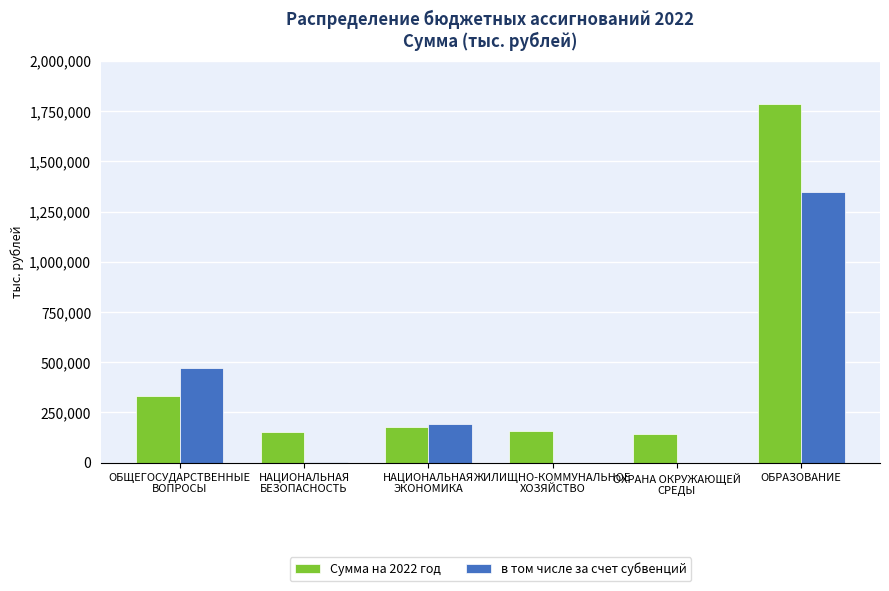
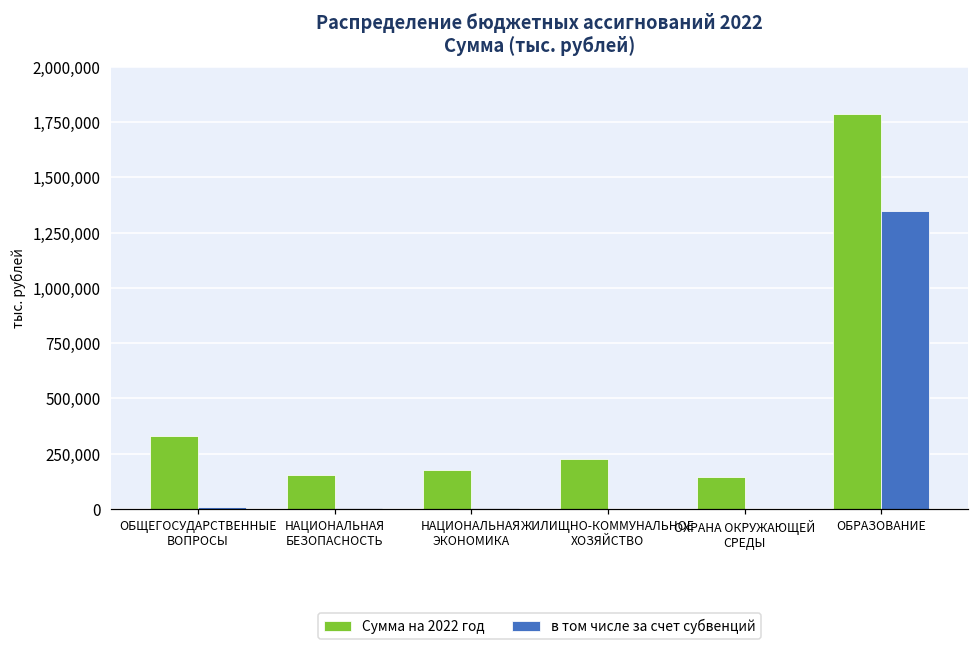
  {
    "Сумма на 2022 год": {
      "ОБЩЕГОСУДАРСТВЕННЫЕ ВОПРОСЫ": "330,000",
      "НАЦИОНАЛЬНАЯ БЕЗОПАСНОСТЬ": "150,000",
      "НАЦИОНАЛЬНАЯ ЭКОНОМИКА": "180,000",
-     "ЖИЛИЩНО-КОММУНАЛЬНОЕ ХОЗЯЙСТВО": "160,000",
+     "ЖИЛИЩНО-КОММУНАЛЬНОЕ ХОЗЯЙСТВО": "230,000",
      "ОХРАНА ОКРУЖАЮЩЕЙ СРЕДЫ": "150,000",
      "ОБРАЗОВАНИЕ": "1,790,000"
    },
    "в том числе за счет субвенций": {
-     "ОБЩЕГОСУДАРСТВЕННЫЕ ВОПРОСЫ": "470,000",
-     "НАЦИОНАЛЬНАЯ ЭКОНОМИКА": "190,000",
+     "ОБЩЕГОСУДАРСТВЕННЫЕ ВОПРОСЫ": "10,000",
+     "НАЦИОНАЛЬНАЯ ЭКОНОМИКА": "0",
      "ОБРАЗОВАНИЕ": "1,350,000"
    }
  }
